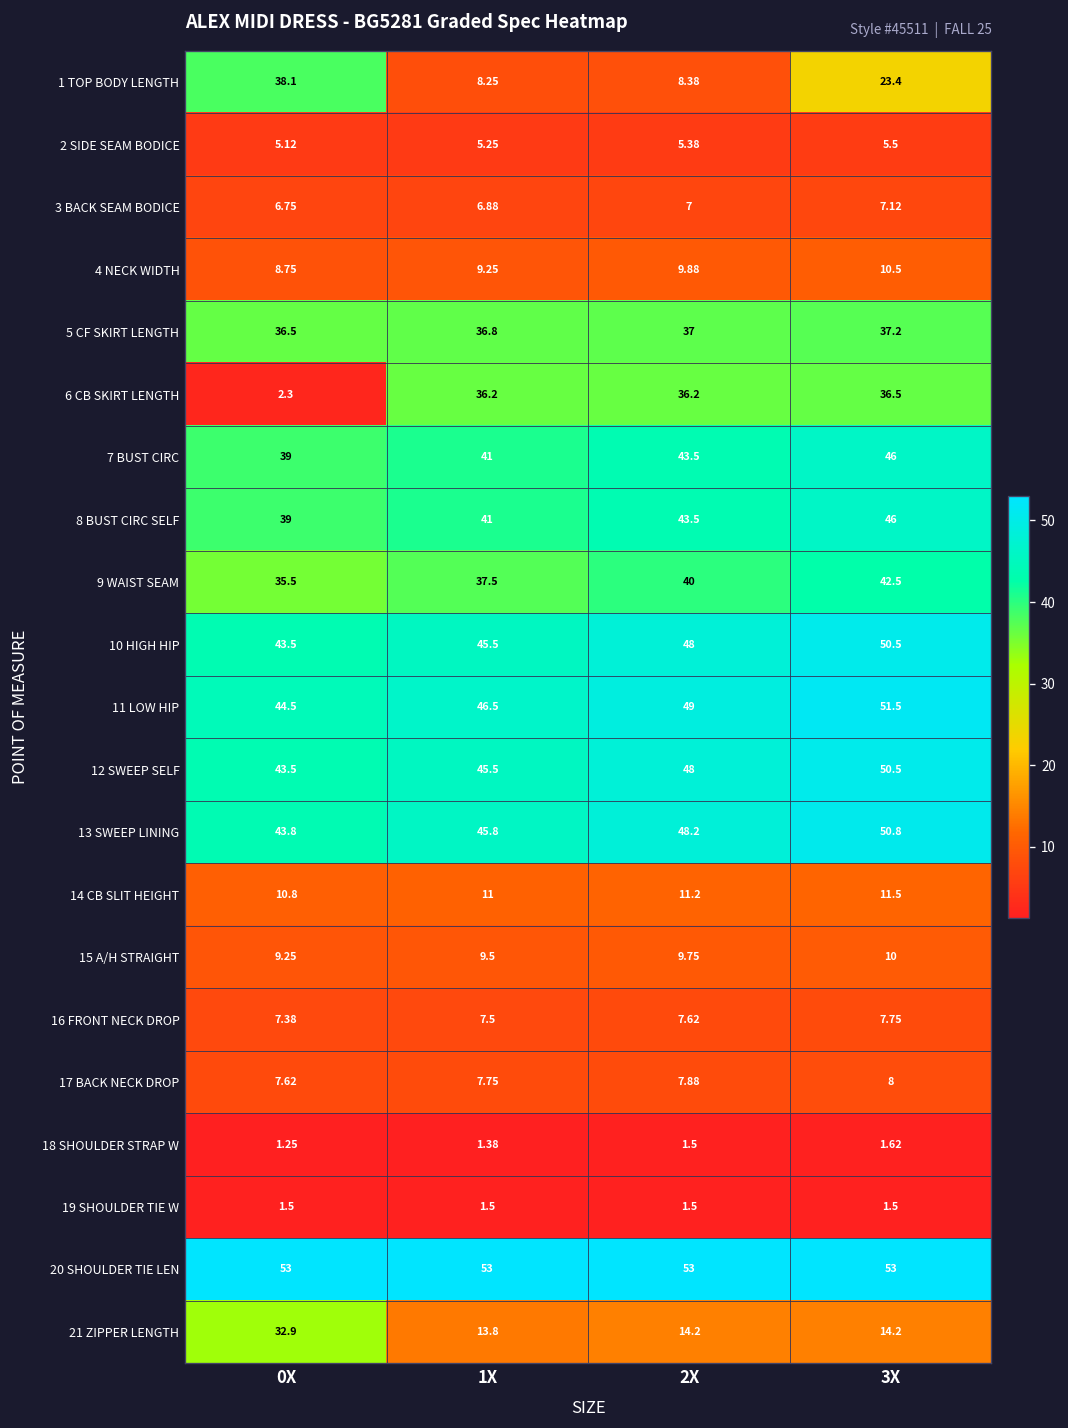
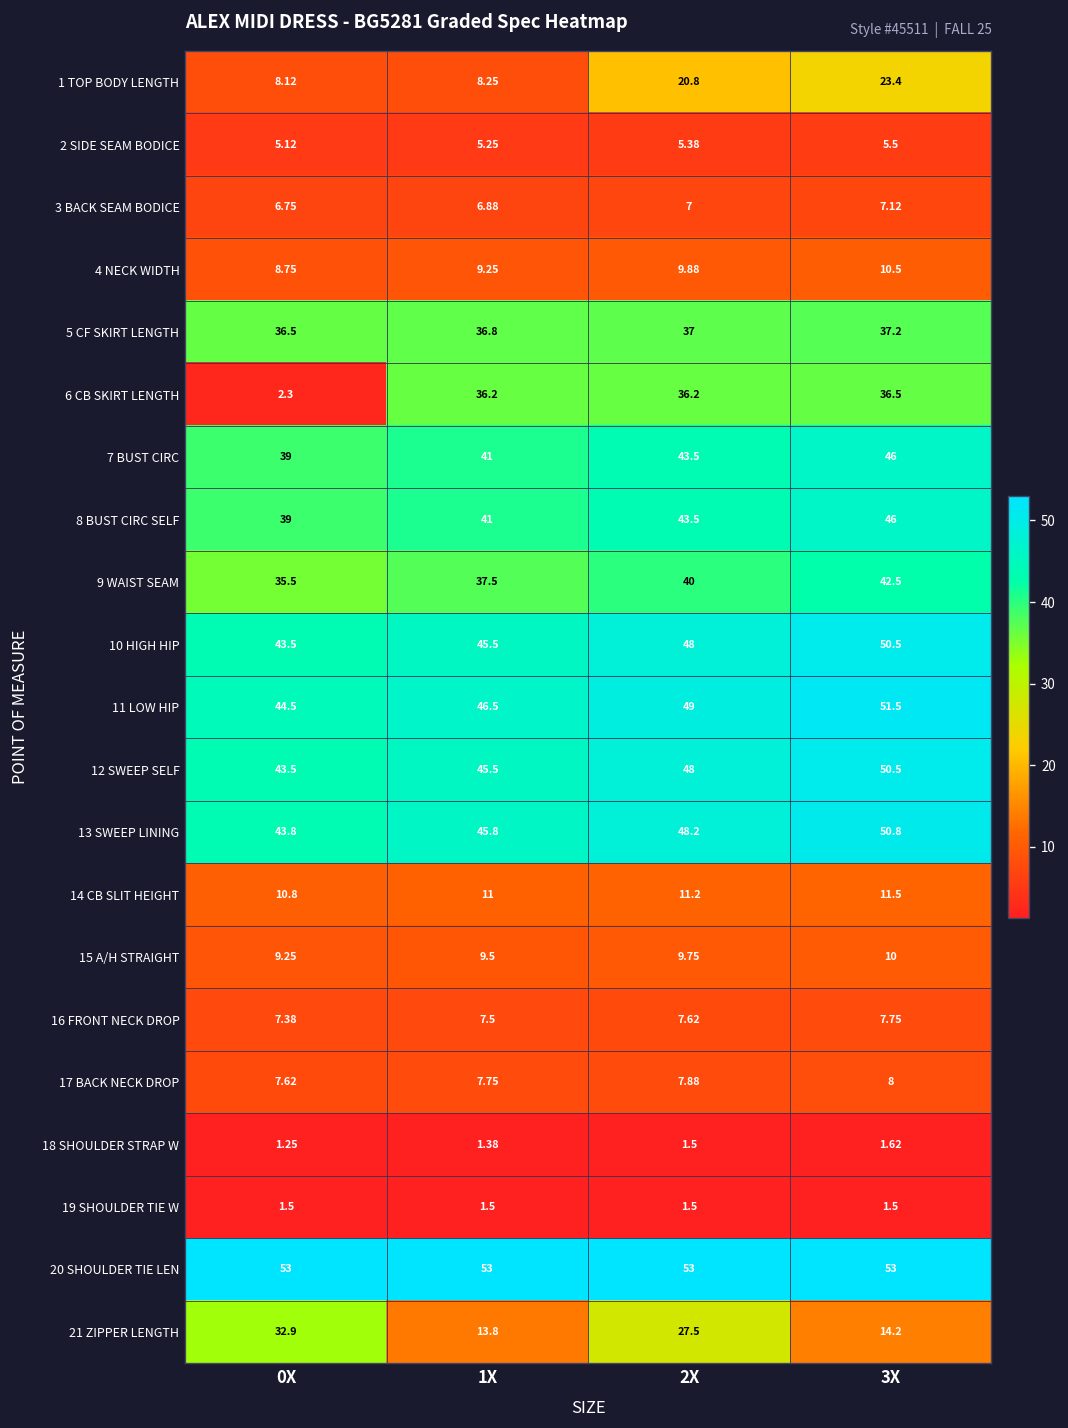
  {
    "1 TOP BODY LENGTH": {
-     "0X": 38.1,
+     "0X": 8.12,
      "1X": 8.25,
-     "2X": 8.38,
+     "2X": 20.8,
      "3X": 23.4
    },
    "2 SIDE SEAM BODICE": {
      "0X": 5.12,
      "1X": 5.25,
      "2X": 5.38,
      "3X": 5.5
    },
    "3 BACK SEAM BODICE": {
      "0X": 6.75,
      "1X": 6.88,
      "2X": 7,
      "3X": 7.12
    },
    "4 NECK WIDTH": {
      "0X": 8.75,
      "1X": 9.25,
      "2X": 9.88,
      "3X": 10.5
    },
    "5 CF SKIRT LENGTH": {
      "0X": 36.5,
      "1X": 36.8,
      "2X": 37,
      "3X": 37.2
    },
    "6 CB SKIRT LENGTH": {
      "0X": 2.3,
      "1X": 36.2,
      "2X": 36.2,
      "3X": 36.5
    },
    "7 BUST CIRC": {
      "0X": 39,
      "1X": 41,
      "2X": 43.5,
      "3X": 46
    },
    "8 BUST CIRC SELF": {
      "0X": 39,
      "1X": 41,
      "2X": 43.5,
      "3X": 46
    },
    "9 WAIST SEAM": {
      "0X": 35.5,
      "1X": 37.5,
      "2X": 40,
      "3X": 42.5
    },
    "10 HIGH HIP": {
      "0X": 43.5,
      "1X": 45.5,
      "2X": 48,
      "3X": 50.5
    },
    "11 LOW HIP": {
      "0X": 44.5,
      "1X": 46.5,
      "2X": 49,
      "3X": 51.5
    },
    "12 SWEEP SELF": {
      "0X": 43.5,
      "1X": 45.5,
      "2X": 48,
      "3X": 50.5
    },
    "13 SWEEP LINING": {
      "0X": 43.8,
      "1X": 45.8,
      "2X": 48.2,
      "3X": 50.8
    },
    "14 CB SLIT HEIGHT": {
      "0X": 10.8,
      "1X": 11,
      "2X": 11.2,
      "3X": 11.5
    },
    "15 A/H STRAIGHT": {
      "0X": 9.25,
      "1X": 9.5,
      "2X": 9.75,
      "3X": 10
    },
    "16 FRONT NECK DROP": {
      "0X": 7.38,
      "1X": 7.5,
      "2X": 7.62,
      "3X": 7.75
    },
    "17 BACK NECK DROP": {
      "0X": 7.62,
      "1X": 7.75,
      "2X": 7.88,
      "3X": 8
    },
    "18 SHOULDER STRAP W": {
      "0X": 1.25,
      "1X": 1.38,
      "2X": 1.5,
      "3X": 1.62
    },
    "19 SHOULDER TIE W": {
      "0X": 1.5,
      "1X": 1.5,
      "2X": 1.5,
      "3X": 1.5
    },
    "20 SHOULDER TIE LEN": {
      "0X": 53,
      "1X": 53,
      "2X": 53,
      "3X": 53
    },
    "21 ZIPPER LENGTH": {
      "0X": 32.9,
      "1X": 13.8,
-     "2X": 14.2,
+     "2X": 27.5,
      "3X": 14.2
    }
  }
